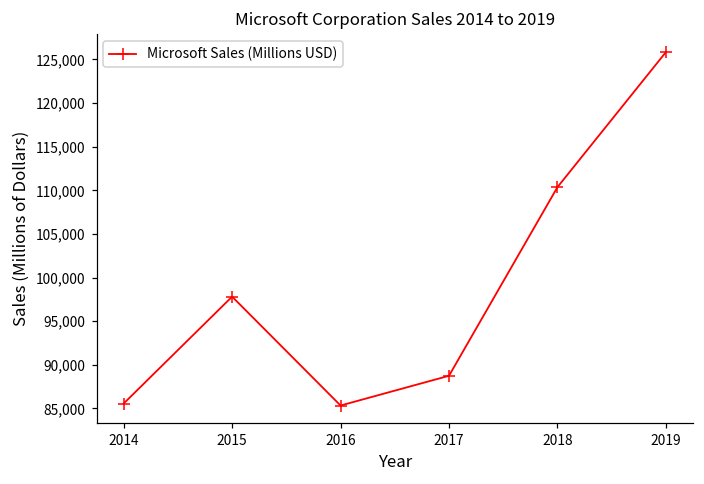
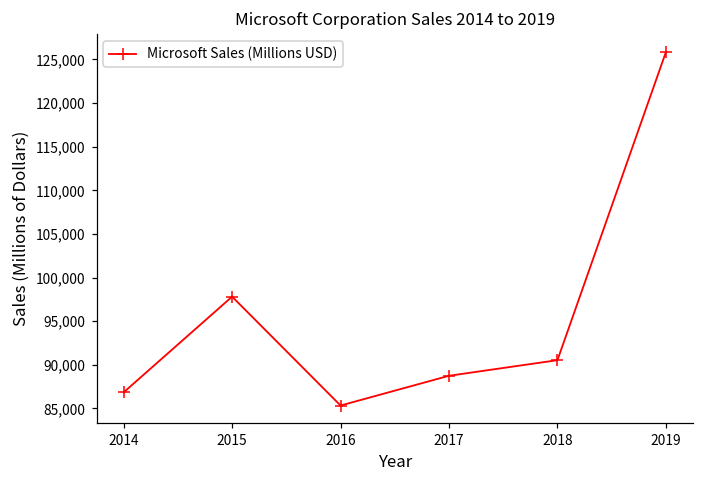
  {
-   "2014": "86,000",
+   "2014": "87,000",
    "2015": "98,000",
    "2016": "85,000",
    "2017": "89,000",
-   "2018": "110,000",
+   "2018": "91,000",
    "2019": "126,000"
  }
